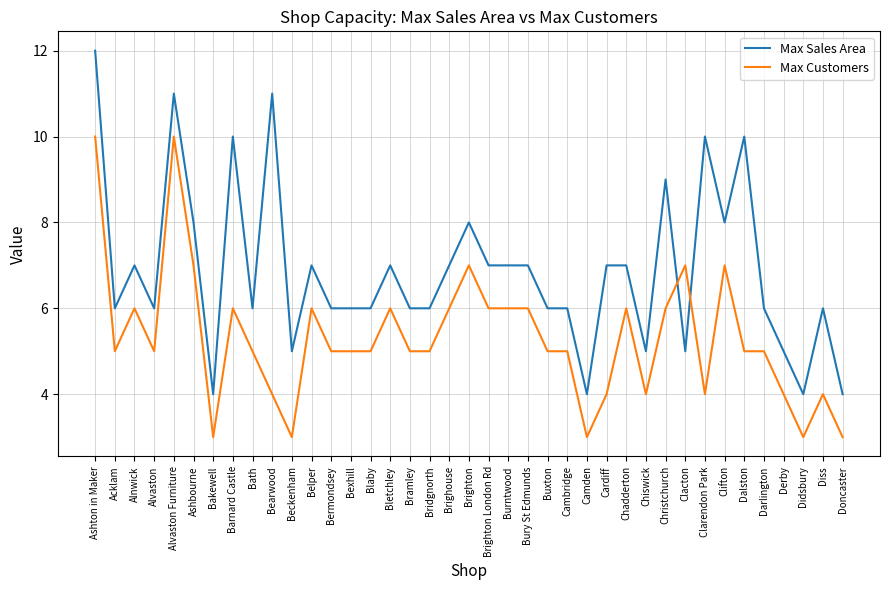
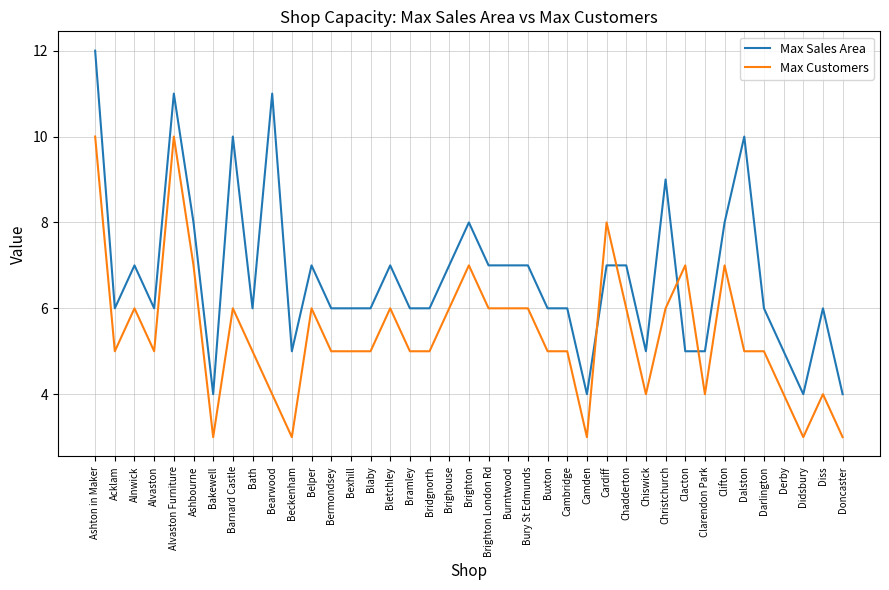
  {
    "Max Sales Area": {
      "Ashton in Maker": 12,
      "Acklam": 6,
      "Alnwick": 7,
      "Alvaston": 6,
      "Alvaston Furniture": 11,
      "Ashbourne": 8,
      "Bakewell": 4,
      "Barnard Castle": 10,
      "Bath": 6,
      "Bearwood": 11,
      "Beckenham": 5,
      "Belper": 7,
      "Bermondsey": 6,
      "Bexhill": 6,
      "Blaby": 6,
      "Bletchley": 7,
      "Bramley": 6,
      "Bridgnorth": 6,
      "Brighouse": 7,
      "Brighton": 8,
      "Brighton London Rd": 7,
      "Burntwood": 7,
      "Bury St Edmunds": 7,
      "Buxton": 6,
      "Cambridge": 6,
      "Camden": 4,
      "Cardiff": 7,
      "Chadderton": 7,
      "Chiswick": 5,
      "Christchurch": 9,
      "Clacton": 5,
-     "Clarendon Park": 10,
+     "Clarendon Park": 5,
      "Clifton": 8,
      "Dalston": 10,
      "Darlington": 6,
      "Derby": 5,
      "Didsbury": 4,
      "Diss": 6,
      "Doncaster": 4
    },
    "Max Customers": {
      "Ashton in Maker": 10,
      "Acklam": 5,
      "Alnwick": 6,
      "Alvaston": 5,
      "Alvaston Furniture": 10,
      "Ashbourne": 7,
      "Bakewell": 3,
      "Barnard Castle": 6,
      "Bath": 5,
      "Bearwood": 4,
      "Beckenham": 3,
      "Belper": 6,
      "Bermondsey": 5,
      "Bexhill": 5,
      "Blaby": 5,
      "Bletchley": 6,
      "Bramley": 5,
      "Bridgnorth": 5,
      "Brighouse": 6,
      "Brighton": 7,
      "Brighton London Rd": 6,
      "Burntwood": 6,
      "Bury St Edmunds": 6,
      "Buxton": 5,
      "Cambridge": 5,
      "Camden": 3,
-     "Cardiff": 4,
+     "Cardiff": 8,
      "Chadderton": 6,
      "Chiswick": 4,
      "Christchurch": 6,
      "Clacton": 7,
      "Clarendon Park": 4,
      "Clifton": 7,
      "Dalston": 5,
      "Darlington": 5,
      "Derby": 4,
      "Didsbury": 3,
      "Diss": 4,
      "Doncaster": 3
    }
  }
